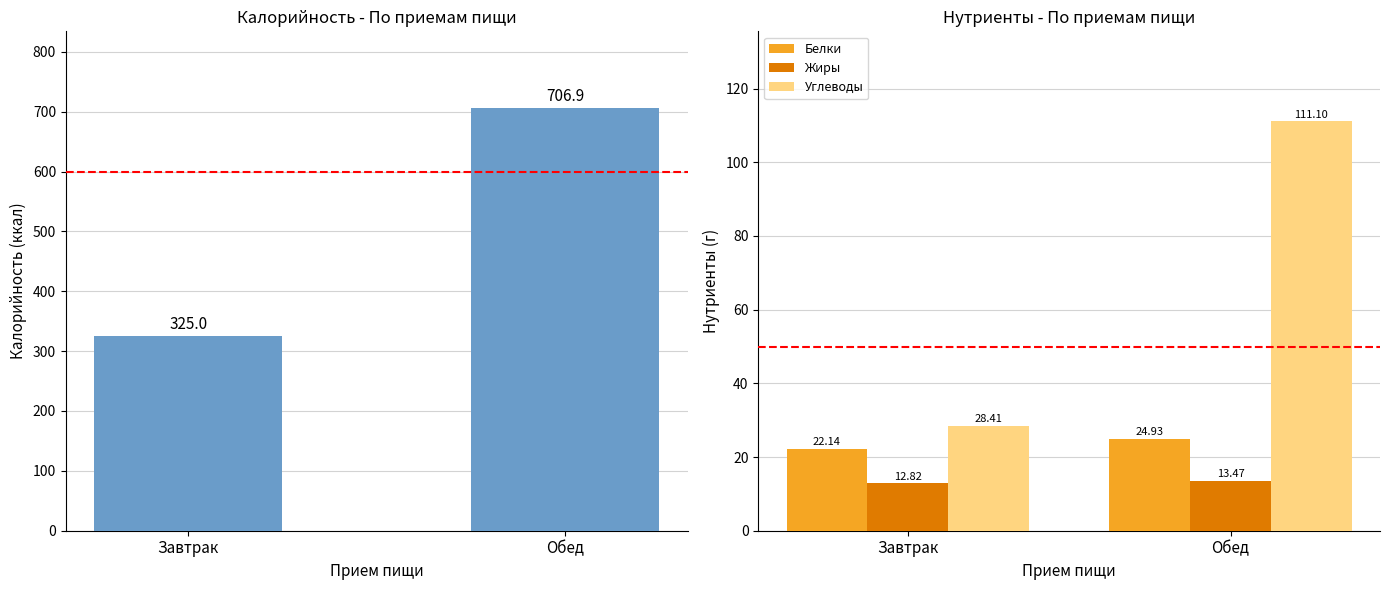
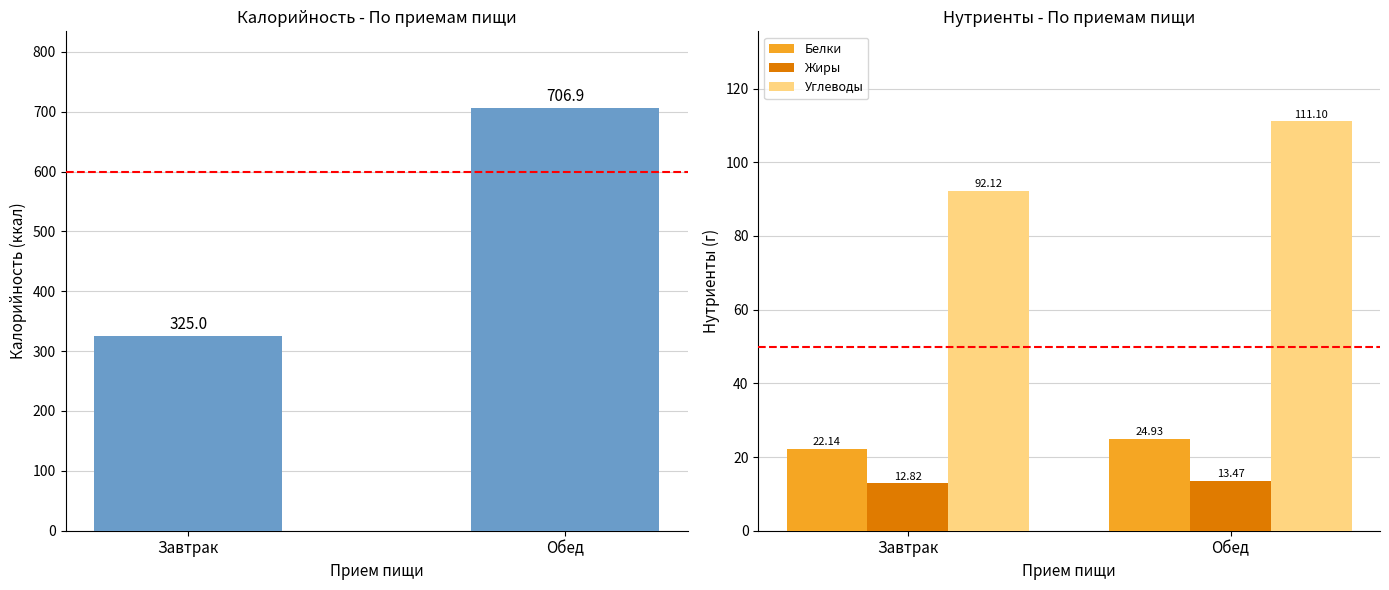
  {
    "Калорийность - По приемам пищи": {
      "Завтрак": 325.0,
      "Обед": 706.9
    },
    "Нутриенты - По приемам пищи": {
      "Углеводы": {
-       "Завтрак": 28.41,
+       "Завтрак": 92.12,
        "Обед": 111.10
      }
    }
  }
